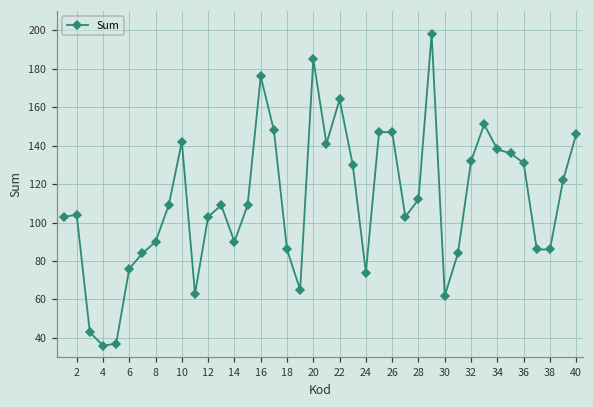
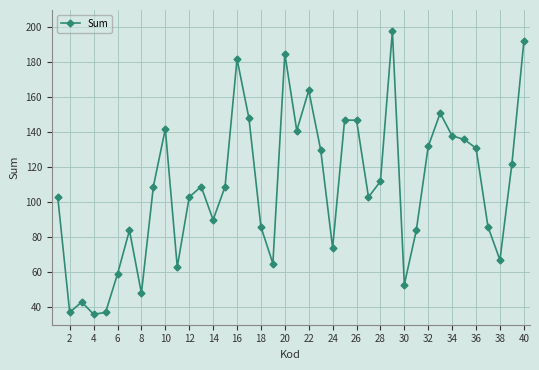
  {
-   "2": 104,
+   "2": 37,
    "4": 36,
-   "6": 76,
-   "8": 90,
+   "6": 59,
+   "8": 48,
    "10": 142,
    "12": 103,
    "14": 90,
-   "16": 176,
+   "16": 182,
    "18": 86,
    "20": 185,
    "22": 164,
    "24": 74,
    "26": 147,
    "28": 112,
-   "30": 62,
+   "30": 53,
    "32": 132,
    "34": 138,
    "36": 131,
-   "38": 86,
-   "40": 146
+   "38": 67,
+   "40": 192
  }
